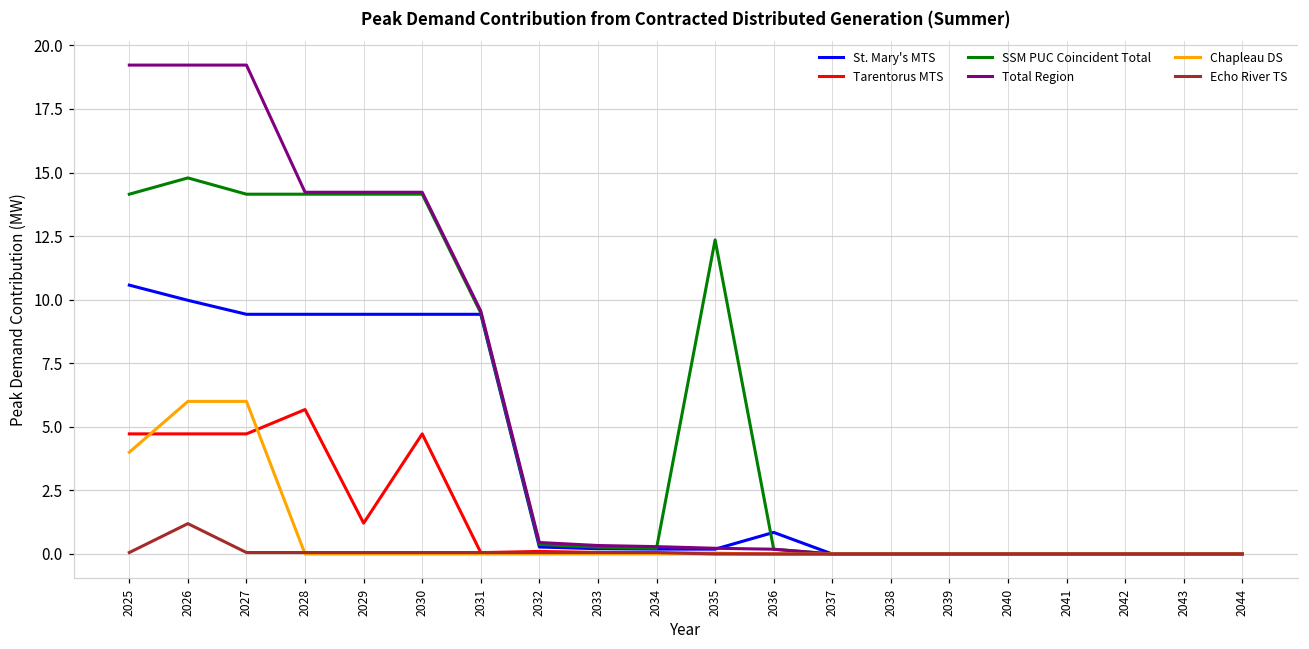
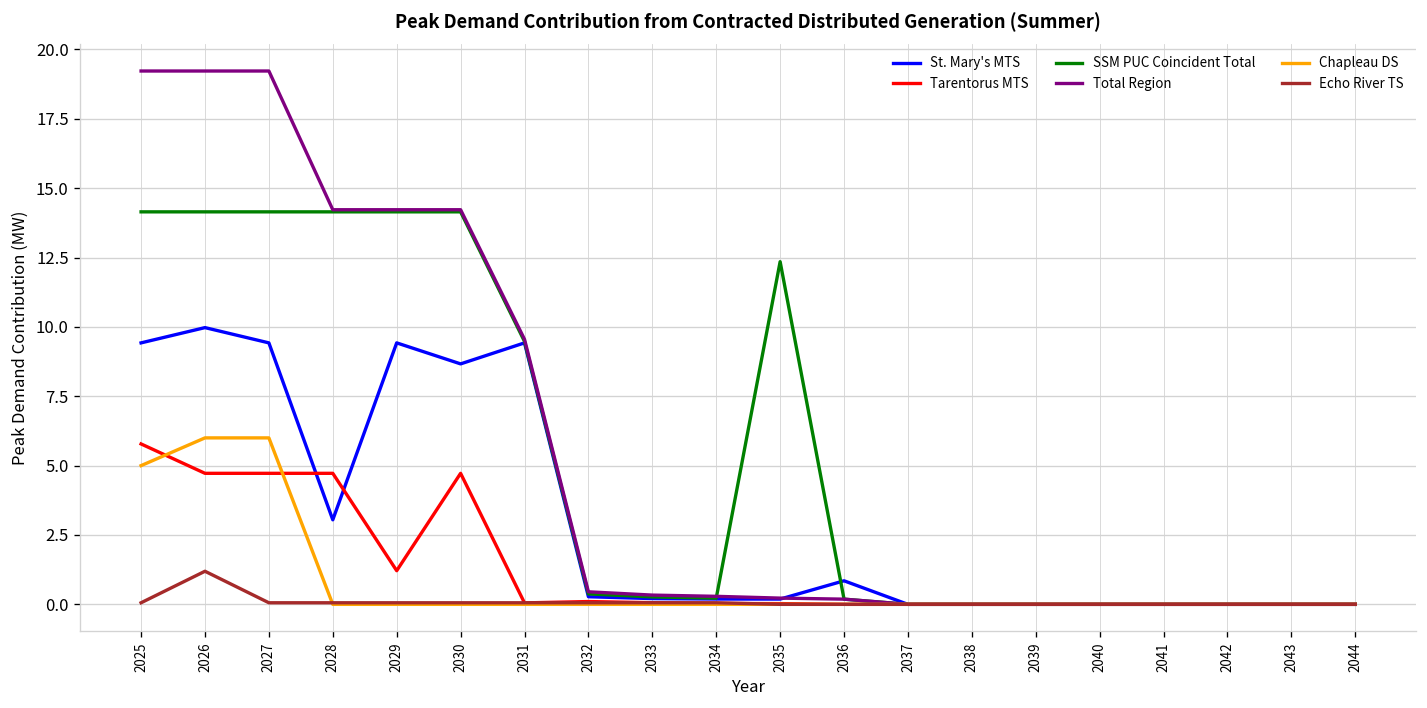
  {
    "St. Mary's MTS": {
-     "2025": 10.6,
+     "2025": 9.4,
      "2026": 10.0,
      "2027": 9.4,
-     "2028": 9.4,
+     "2028": 3.0,
      "2029": 9.4,
-     "2030": 9.4,
+     "2030": 8.7,
      "2036": 0.8
    },
    "Tarentorus MTS": {
-     "2025": 4.7,
+     "2025": 5.8,
      "2026": 4.7,
      "2027": 4.7,
-     "2028": 5.7,
+     "2028": 4.7,
      "2029": 1.2,
      "2030": 4.7
    },
    "SSM PUC Coincident Total": {
      "2025": 14.1,
-     "2026": 14.8,
+     "2026": 14.1,
      "2027": 14.1,
      "2035": 12.4
    },
    "Total Region": {
      "2025": 19.2,
      "2026": 19.2,
      "2027": 19.2
    },
    "Chapleau DS": {
-     "2025": 4,
+     "2025": 5,
      "2026": 6,
      "2027": 6
    },
    "Echo River TS": {
      "2025": 0.1,
      "2026": 1.2,
      "2027": 0.1
    }
  }
